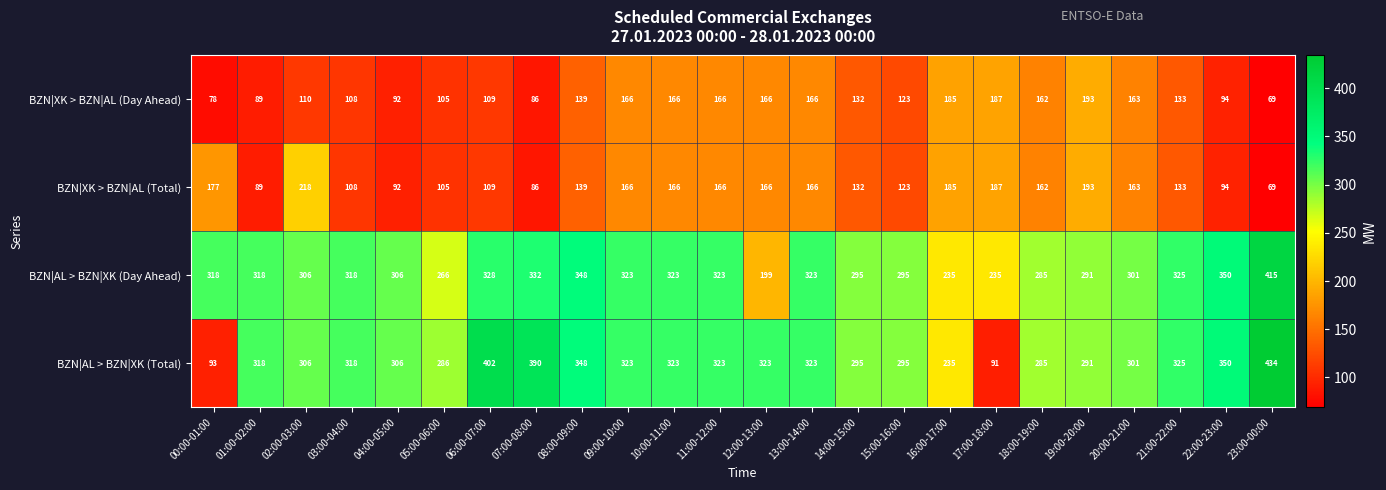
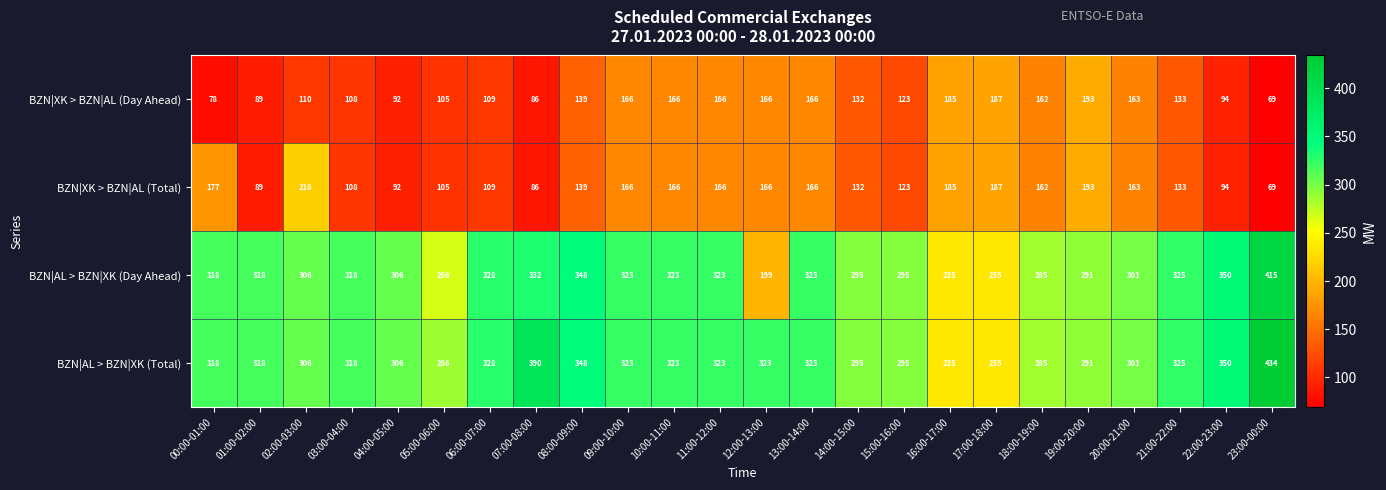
  {
    "BZN|XK > BZN|AL (Day Ahead)": {
      "00:00-01:00": 78,
      "01:00-02:00": 89,
      "02:00-03:00": 110,
      "03:00-04:00": 108,
      "04:00-05:00": 92,
      "05:00-06:00": 105,
      "06:00-07:00": 109,
      "07:00-08:00": 86,
      "08:00-09:00": 139,
      "09:00-10:00": 166,
      "10:00-11:00": 166,
      "11:00-12:00": 166,
      "12:00-13:00": 166,
      "13:00-14:00": 166,
      "14:00-15:00": 132,
      "15:00-16:00": 123,
      "16:00-17:00": 185,
      "17:00-18:00": 187,
      "18:00-19:00": 162,
      "19:00-20:00": 193,
      "20:00-21:00": 163,
      "21:00-22:00": 133,
      "22:00-23:00": 94,
      "23:00-00:00": 69
    },
    "BZN|XK > BZN|AL (Total)": {
      "00:00-01:00": 177,
      "01:00-02:00": 89,
      "02:00-03:00": 218,
      "03:00-04:00": 108,
      "04:00-05:00": 92,
      "05:00-06:00": 105,
      "06:00-07:00": 109,
      "07:00-08:00": 86,
      "08:00-09:00": 139,
      "09:00-10:00": 166,
      "10:00-11:00": 166,
      "11:00-12:00": 166,
      "12:00-13:00": 166,
      "13:00-14:00": 166,
      "14:00-15:00": 132,
      "15:00-16:00": 123,
      "16:00-17:00": 185,
      "17:00-18:00": 187,
      "18:00-19:00": 162,
      "19:00-20:00": 193,
      "20:00-21:00": 163,
      "21:00-22:00": 133,
      "22:00-23:00": 94,
      "23:00-00:00": 69
    },
    "BZN|AL > BZN|XK (Day Ahead)": {
      "00:00-01:00": 318,
      "01:00-02:00": 318,
      "02:00-03:00": 306,
      "03:00-04:00": 318,
      "04:00-05:00": 306,
      "05:00-06:00": 266,
      "06:00-07:00": 328,
      "07:00-08:00": 332,
      "08:00-09:00": 348,
      "09:00-10:00": 323,
      "10:00-11:00": 323,
      "11:00-12:00": 323,
      "12:00-13:00": 199,
      "13:00-14:00": 323,
      "14:00-15:00": 295,
      "15:00-16:00": 295,
      "16:00-17:00": 235,
      "17:00-18:00": 235,
      "18:00-19:00": 285,
      "19:00-20:00": 291,
      "20:00-21:00": 301,
      "21:00-22:00": 325,
      "22:00-23:00": 350,
      "23:00-00:00": 415
    },
    "BZN|AL > BZN|XK (Total)": {
-     "00:00-01:00": 93,
+     "00:00-01:00": 318,
      "01:00-02:00": 318,
      "02:00-03:00": 306,
      "03:00-04:00": 318,
      "04:00-05:00": 306,
      "05:00-06:00": 286,
-     "06:00-07:00": 402,
+     "06:00-07:00": 328,
      "07:00-08:00": 390,
      "08:00-09:00": 348,
      "09:00-10:00": 323,
      "10:00-11:00": 323,
      "11:00-12:00": 323,
      "12:00-13:00": 323,
      "13:00-14:00": 323,
      "14:00-15:00": 295,
      "15:00-16:00": 295,
      "16:00-17:00": 235,
-     "17:00-18:00": 91,
+     "17:00-18:00": 235,
      "18:00-19:00": 285,
      "19:00-20:00": 291,
      "20:00-21:00": 301,
      "21:00-22:00": 325,
      "22:00-23:00": 350,
      "23:00-00:00": 434
    }
  }
